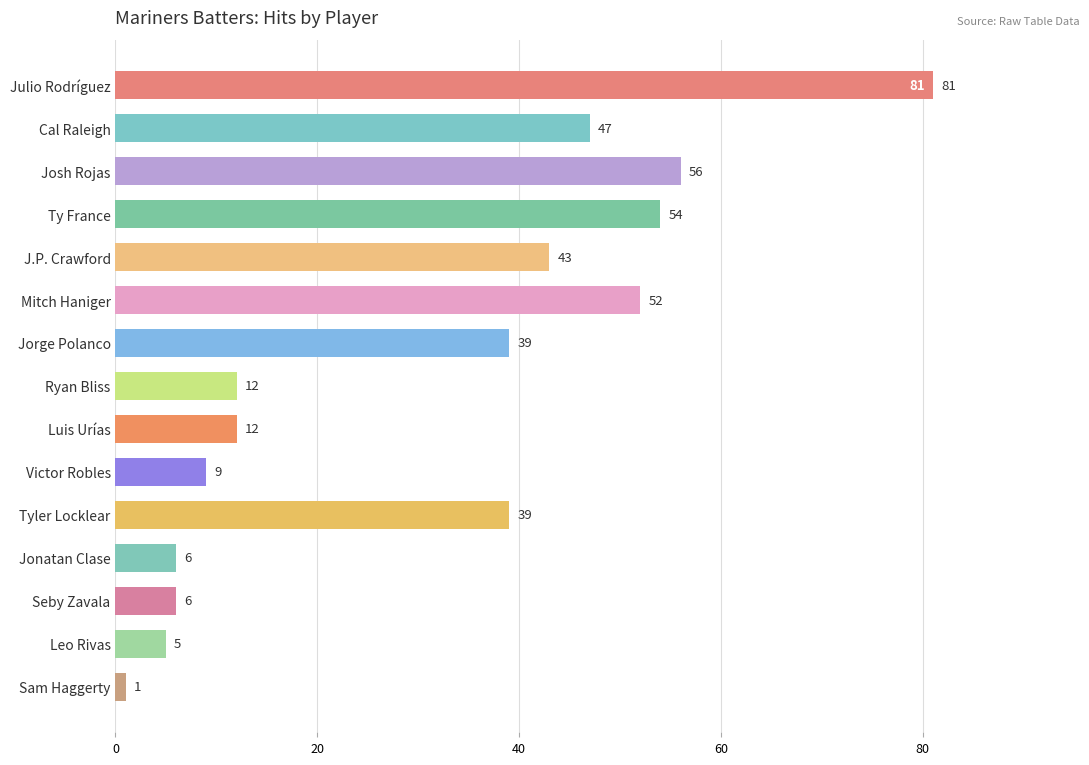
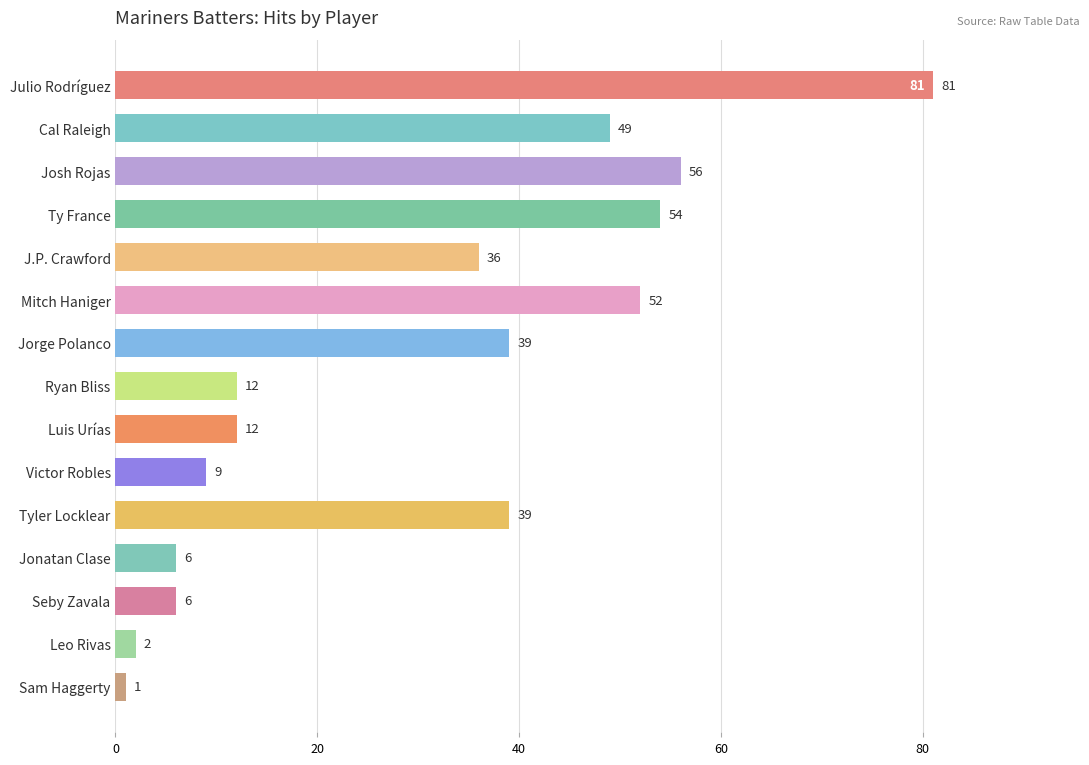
  {
    "Julio Rodríguez": 81,
-   "Cal Raleigh": 47,
+   "Cal Raleigh": 49,
    "Josh Rojas": 56,
    "Ty France": 54,
-   "J.P. Crawford": 43,
+   "J.P. Crawford": 36,
    "Mitch Haniger": 52,
    "Jorge Polanco": 39,
    "Ryan Bliss": 12,
    "Luis Urías": 12,
    "Victor Robles": 9,
    "Tyler Locklear": 39,
    "Jonatan Clase": 6,
    "Seby Zavala": 6,
-   "Leo Rivas": 5,
+   "Leo Rivas": 2,
    "Sam Haggerty": 1
  }
